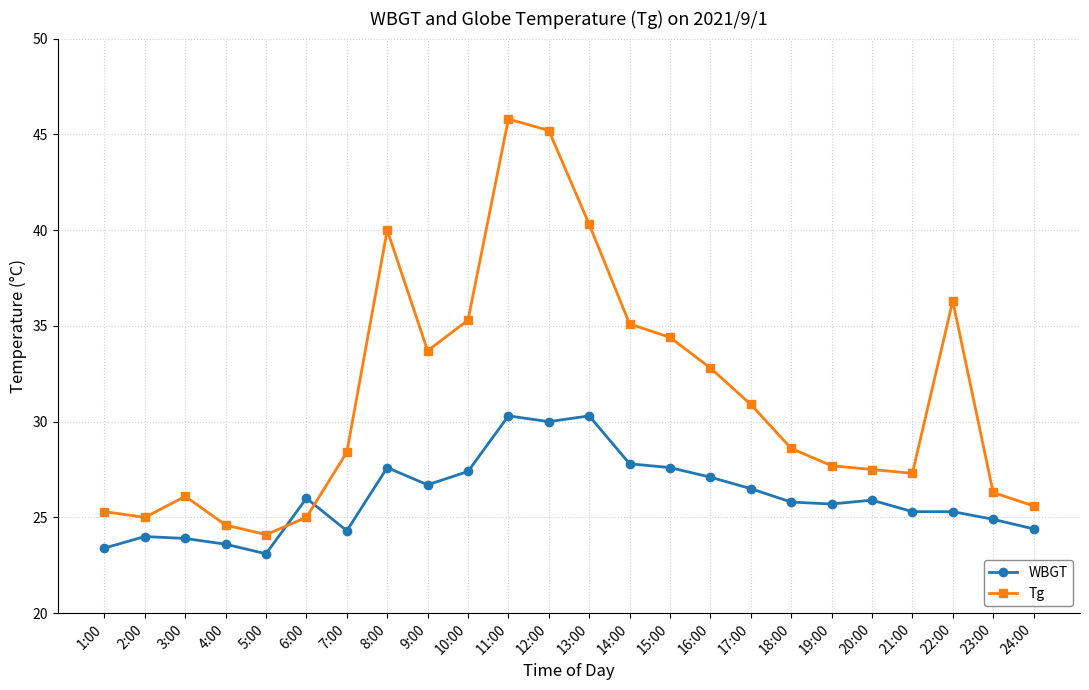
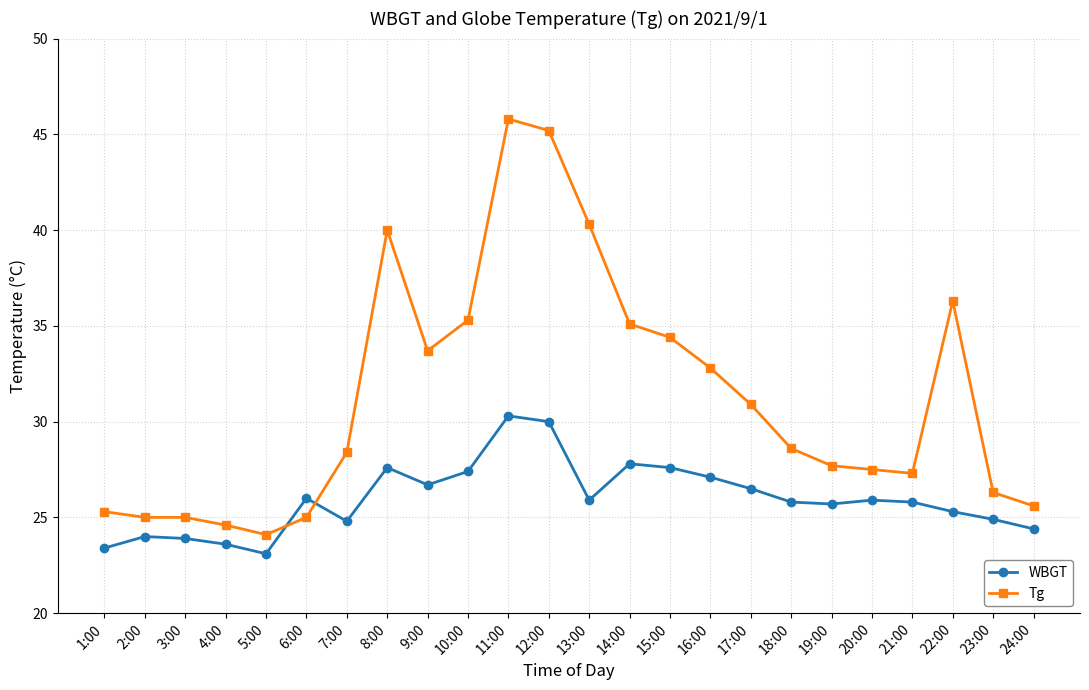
  {
    "WBGT": {
      "1:00": 23.4,
      "2:00": 24.0,
      "3:00": 23.9,
      "4:00": 23.6,
      "5:00": 23.1,
      "6:00": 26.0,
-     "7:00": 24.3,
+     "7:00": 24.8,
      "8:00": 27.6,
      "9:00": 26.7,
      "10:00": 27.4,
      "11:00": 30.3,
      "12:00": 30.0,
-     "13:00": 30.3,
+     "13:00": 25.9,
      "14:00": 27.8,
      "15:00": 27.6,
      "16:00": 27.1,
      "17:00": 26.5,
      "18:00": 25.8,
      "19:00": 25.7,
      "20:00": 25.9,
-     "21:00": 25.3,
+     "21:00": 25.8,
      "22:00": 25.3,
      "23:00": 24.9,
      "24:00": 24.4
    },
    "Tg": {
      "1:00": 25.3,
      "2:00": 25.0,
-     "3:00": 26.1,
+     "3:00": 25.0,
      "4:00": 24.6,
      "5:00": 24.1,
      "6:00": 25.0,
      "7:00": 28.4,
      "8:00": 40.0,
      "9:00": 33.7,
      "10:00": 35.3,
      "11:00": 45.8,
      "12:00": 45.2,
      "13:00": 40.3,
      "14:00": 35.1,
      "15:00": 34.4,
      "16:00": 32.8,
      "17:00": 30.9,
      "18:00": 28.6,
      "19:00": 27.7,
      "20:00": 27.5,
      "21:00": 27.3,
      "22:00": 36.3,
      "23:00": 26.3,
      "24:00": 25.6
    }
  }
